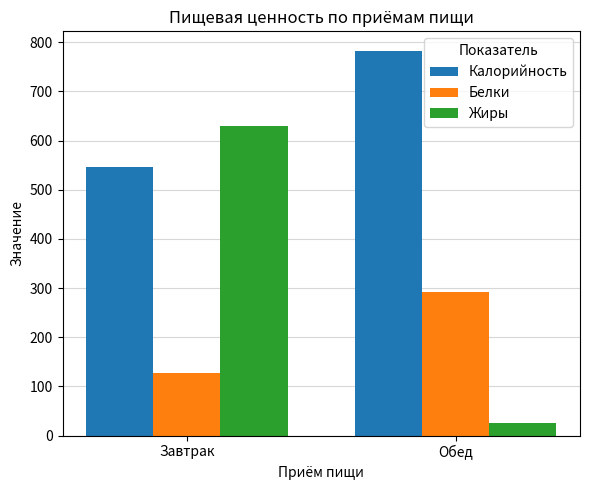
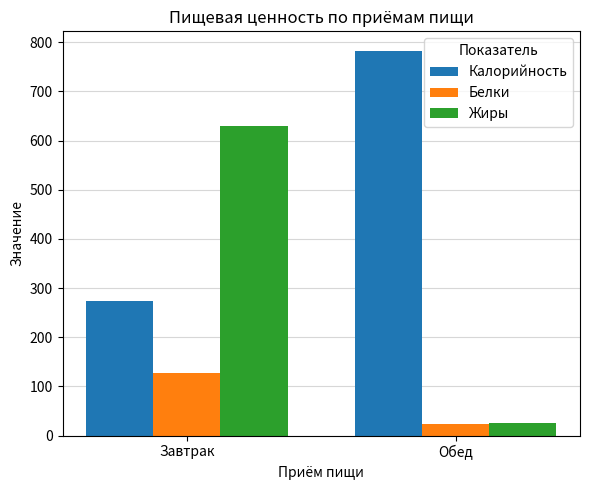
  {
    "Калорийность": {
-     "Завтрак": 550,
+     "Завтрак": 270,
      "Обед": 780
    },
    "Белки": {
      "Завтрак": 130,
-     "Обед": 290
+     "Обед": 20
    },
    "Жиры": {
      "Завтрак": 630,
      "Обед": 30
    }
  }
